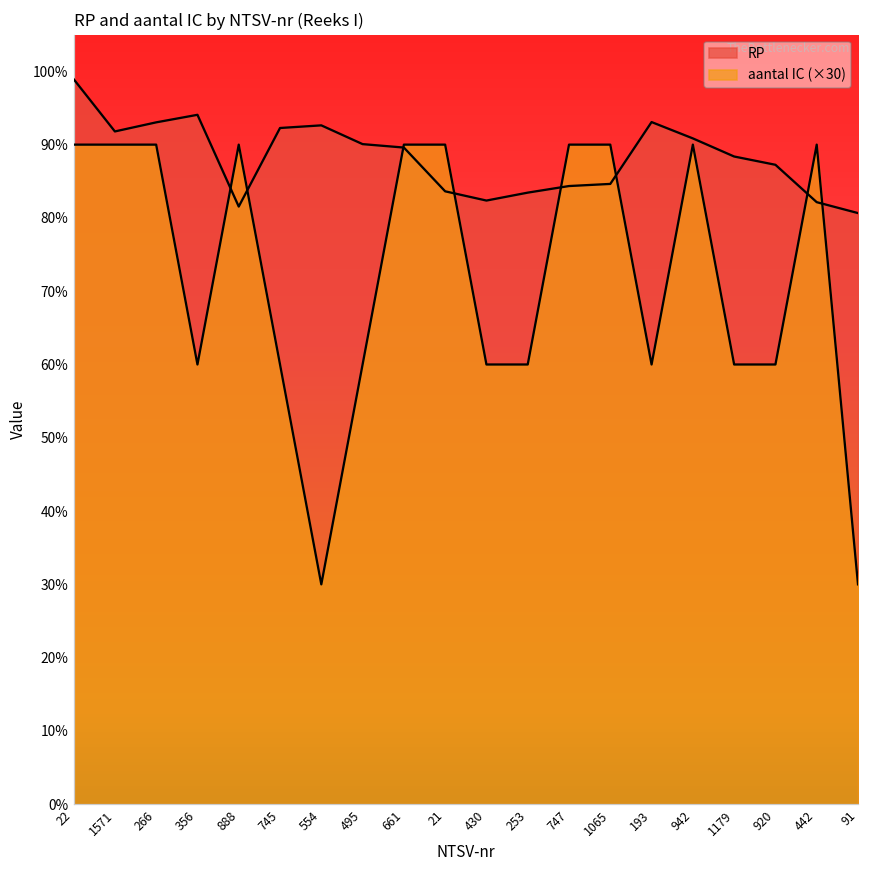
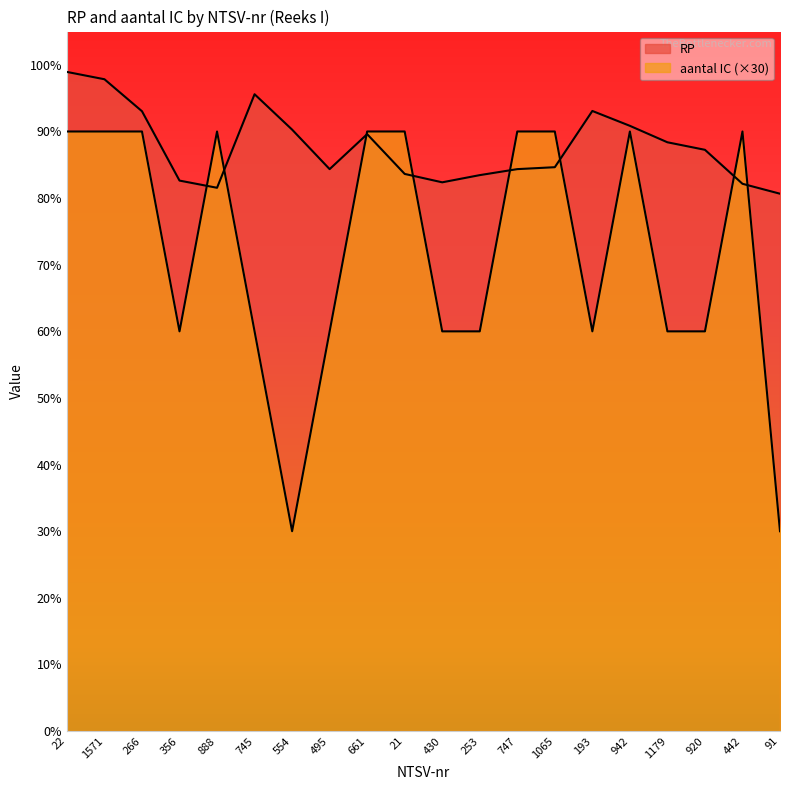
  {
    "RP": {
      "22": "99%",
-     "1571": "92%",
+     "1571": "98%",
      "266": "93%",
-     "356": "94%",
+     "356": "83%",
      "888": "82%",
-     "745": "92%",
-     "554": "93%",
-     "495": "90%",
+     "745": "96%",
+     "554": "90%",
+     "495": "84%",
      "661": "90%",
      "21": "84%",
      "430": "82%",
      "253": "83%",
      "747": "84%",
      "1065": "85%",
      "193": "93%",
      "942": "91%",
      "1179": "88%",
      "920": "87%",
      "442": "82%",
      "91": "81%"
    },
    "aantal IC (×30)": {
      "22": "90%",
      "1571": "90%",
      "266": "90%",
      "356": "60%",
      "888": "90%",
      "745": "60%",
      "554": "30%",
      "495": "60%",
      "661": "90%",
      "21": "90%",
      "430": "60%",
      "253": "60%",
      "747": "90%",
      "1065": "90%",
      "193": "60%",
      "942": "90%",
      "1179": "60%",
      "920": "60%",
      "442": "90%",
      "91": "30%"
    }
  }
